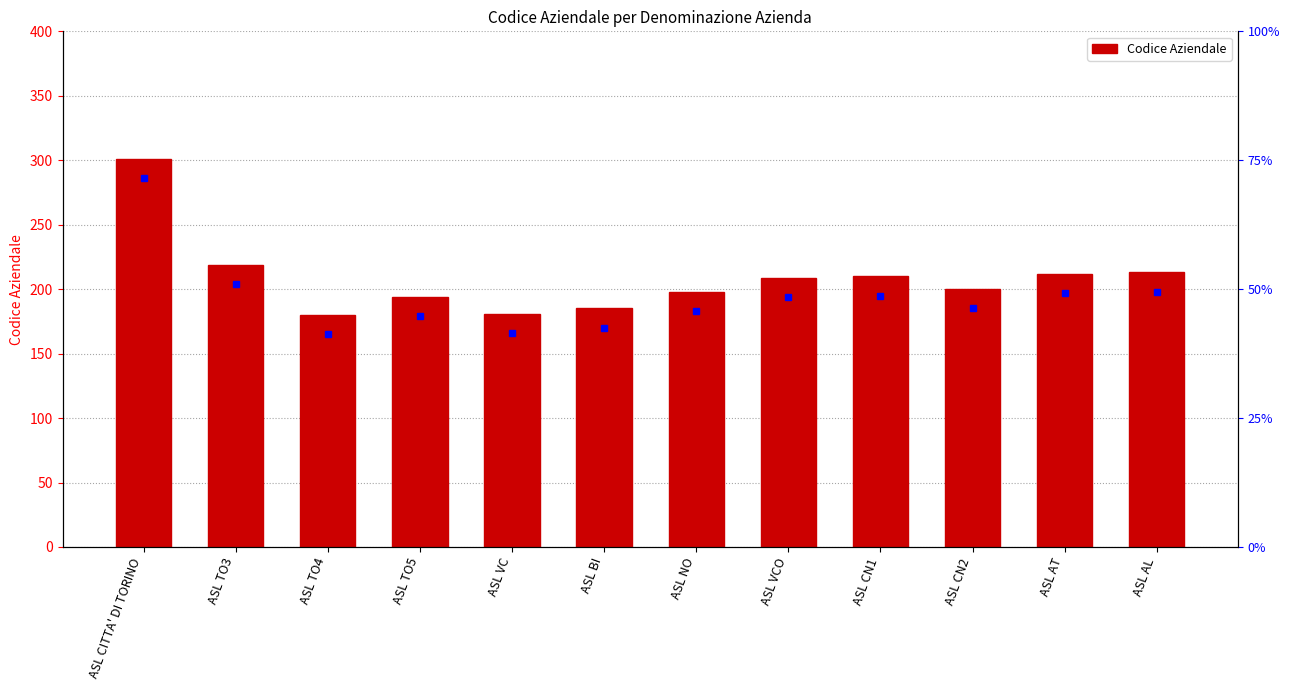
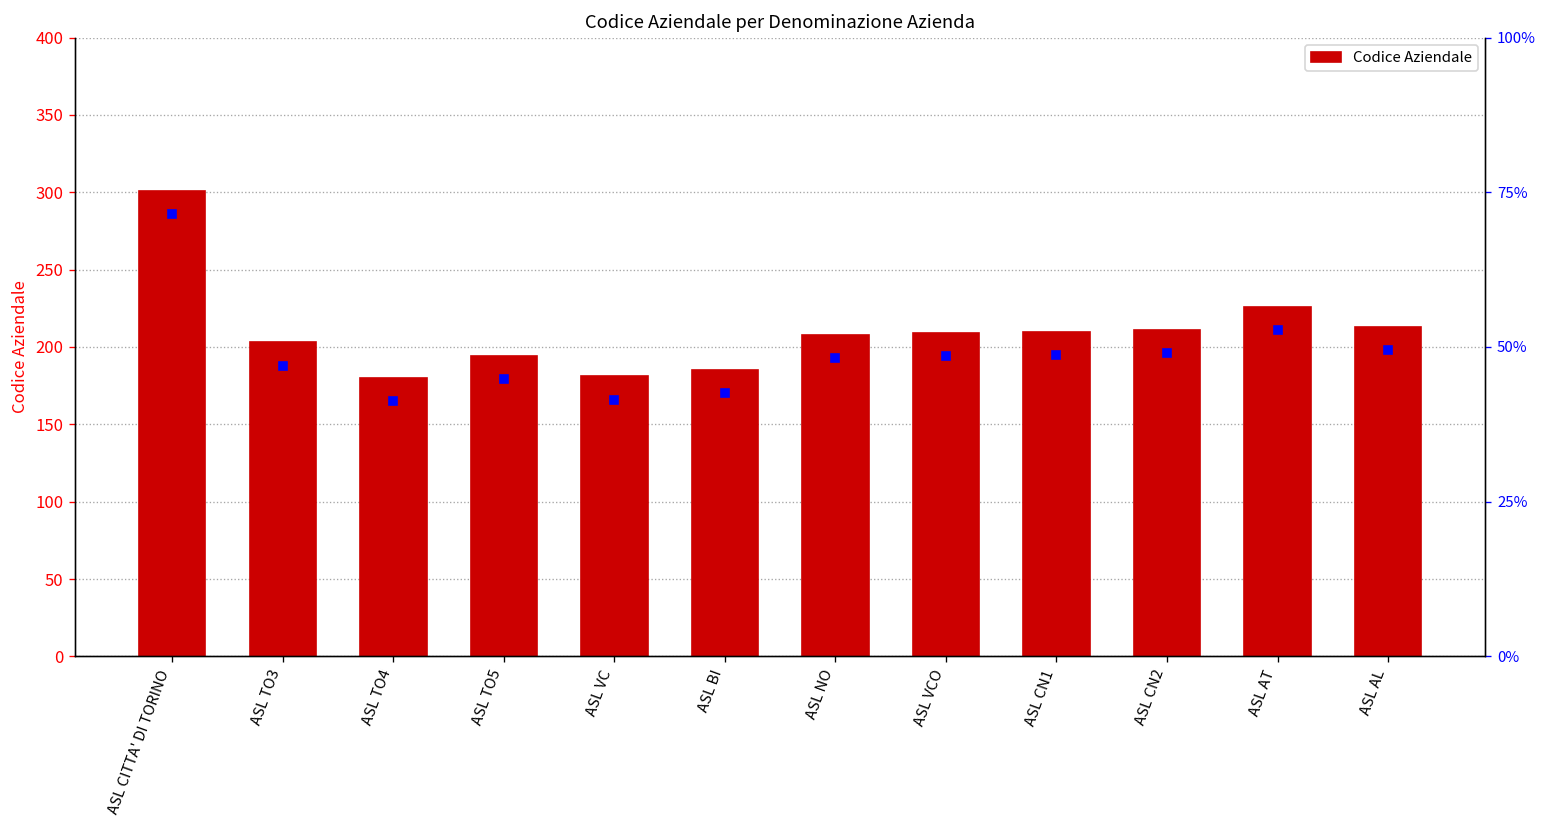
  {
    "Codice Aziendale": {
      "ASL CITTA' DI TORINO": 301,
-     "ASL TO3": 219,
+     "ASL TO3": 203,
      "ASL TO4": 180,
      "ASL TO5": 194,
      "ASL VC": 181,
      "ASL BI": 185,
-     "ASL NO": 198,
+     "ASL NO": 208,
      "ASL VCO": 209,
      "ASL CN1": 210,
-     "ASL CN2": 200,
-     "ASL AT": 212,
+     "ASL CN2": 211,
+     "ASL AT": 226,
      "ASL AL": 213
    }
  }
